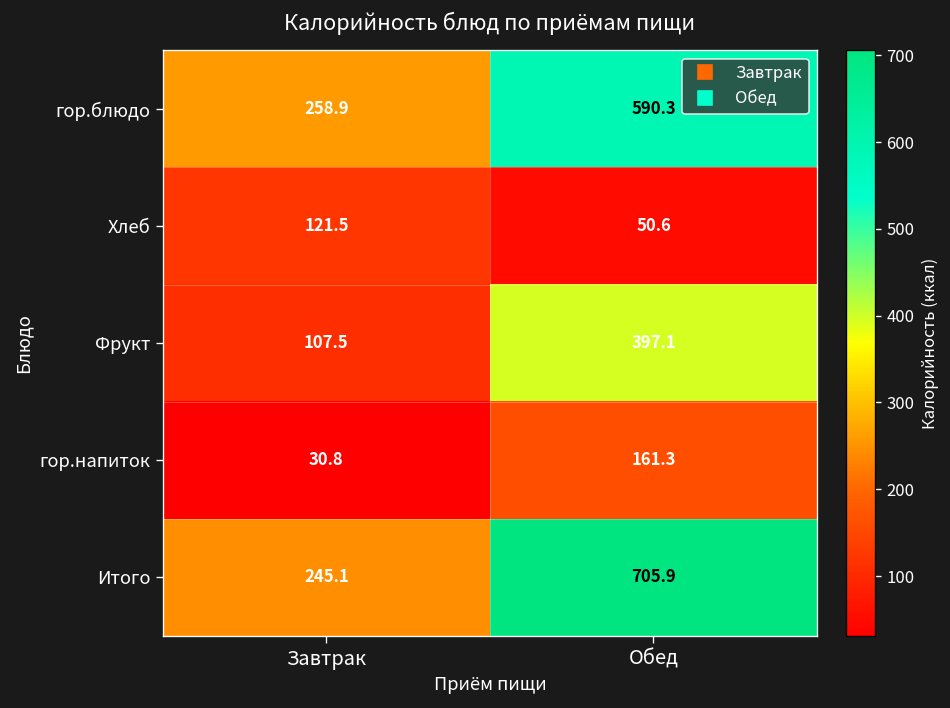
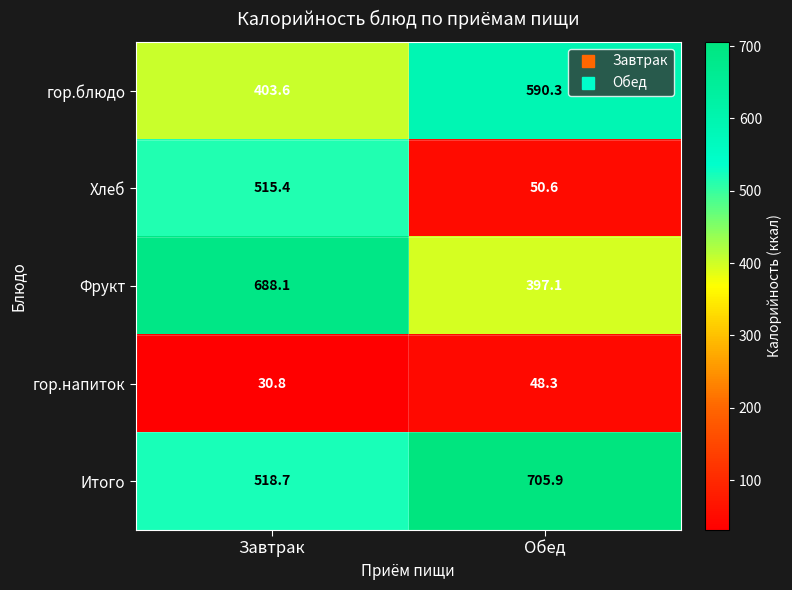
  {
    "гор.блюдо": {
-     "Завтрак": 258.9,
+     "Завтрак": 403.6,
      "Обед": 590.3
    },
    "Хлеб": {
-     "Завтрак": 121.5,
+     "Завтрак": 515.4,
      "Обед": 50.6
    },
    "Фрукт": {
-     "Завтрак": 107.5,
+     "Завтрак": 688.1,
      "Обед": 397.1
    },
    "гор.напиток": {
      "Завтрак": 30.8,
-     "Обед": 161.3
+     "Обед": 48.3
    },
    "Итого": {
-     "Завтрак": 245.1,
+     "Завтрак": 518.7,
      "Обед": 705.9
    }
  }
